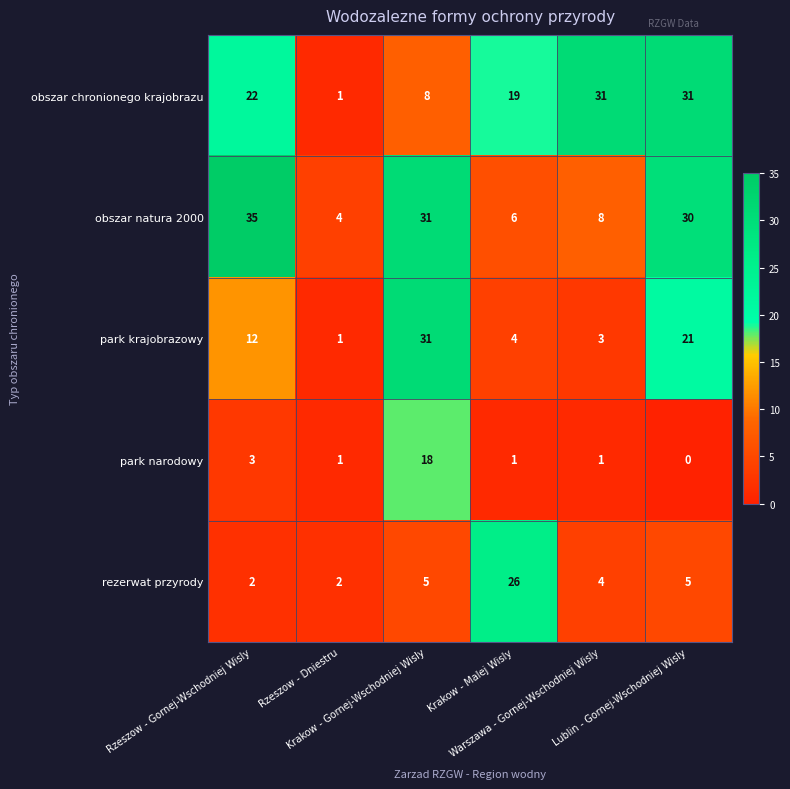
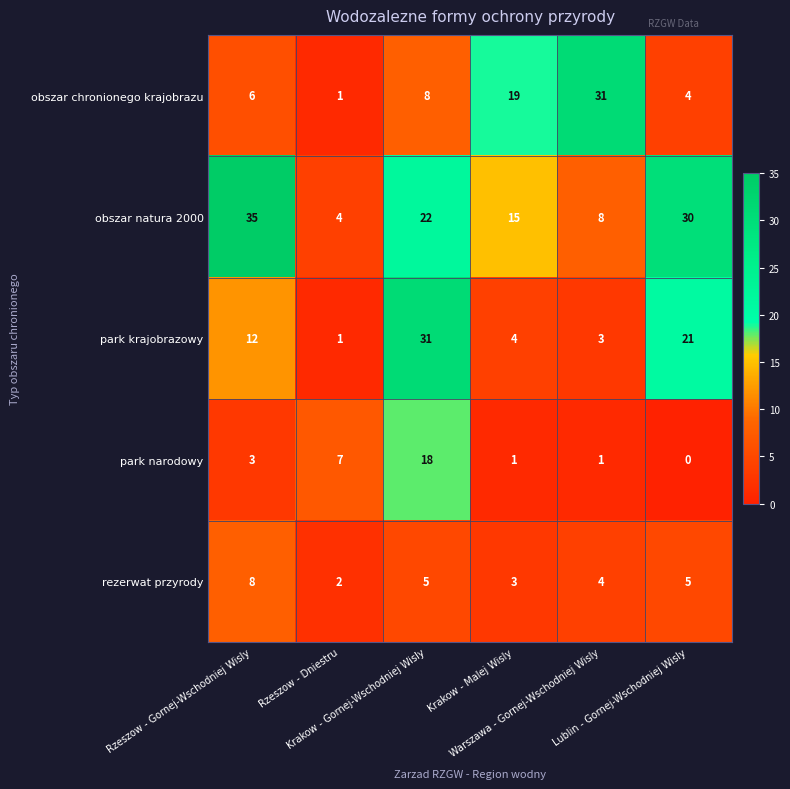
  {
    "obszar chronionego krajobrazu": {
-     "Rzeszow - Gornej-Wschodniej Wisly": 22,
+     "Rzeszow - Gornej-Wschodniej Wisly": 6,
      "Rzeszow - Dniestru": 1,
      "Krakow - Gornej-Wschodniej Wisly": 8,
      "Krakow - Malej Wisly": 19,
      "Warszawa - Gornej-Wschodniej Wisly": 31,
-     "Lublin - Gornej-Wschodniej Wisly": 31
+     "Lublin - Gornej-Wschodniej Wisly": 4
    },
    "obszar natura 2000": {
      "Rzeszow - Gornej-Wschodniej Wisly": 35,
      "Rzeszow - Dniestru": 4,
-     "Krakow - Gornej-Wschodniej Wisly": 31,
-     "Krakow - Malej Wisly": 6,
+     "Krakow - Gornej-Wschodniej Wisly": 22,
+     "Krakow - Malej Wisly": 15,
      "Warszawa - Gornej-Wschodniej Wisly": 8,
      "Lublin - Gornej-Wschodniej Wisly": 30
    },
    "park krajobrazowy": {
      "Rzeszow - Gornej-Wschodniej Wisly": 12,
      "Rzeszow - Dniestru": 1,
      "Krakow - Gornej-Wschodniej Wisly": 31,
      "Krakow - Malej Wisly": 4,
      "Warszawa - Gornej-Wschodniej Wisly": 3,
      "Lublin - Gornej-Wschodniej Wisly": 21
    },
    "park narodowy": {
      "Rzeszow - Gornej-Wschodniej Wisly": 3,
-     "Rzeszow - Dniestru": 1,
+     "Rzeszow - Dniestru": 7,
      "Krakow - Gornej-Wschodniej Wisly": 18,
      "Krakow - Malej Wisly": 1,
      "Warszawa - Gornej-Wschodniej Wisly": 1,
      "Lublin - Gornej-Wschodniej Wisly": 0
    },
    "rezerwat przyrody": {
-     "Rzeszow - Gornej-Wschodniej Wisly": 2,
+     "Rzeszow - Gornej-Wschodniej Wisly": 8,
      "Rzeszow - Dniestru": 2,
      "Krakow - Gornej-Wschodniej Wisly": 5,
-     "Krakow - Malej Wisly": 26,
+     "Krakow - Malej Wisly": 3,
      "Warszawa - Gornej-Wschodniej Wisly": 4,
      "Lublin - Gornej-Wschodniej Wisly": 5
    }
  }
